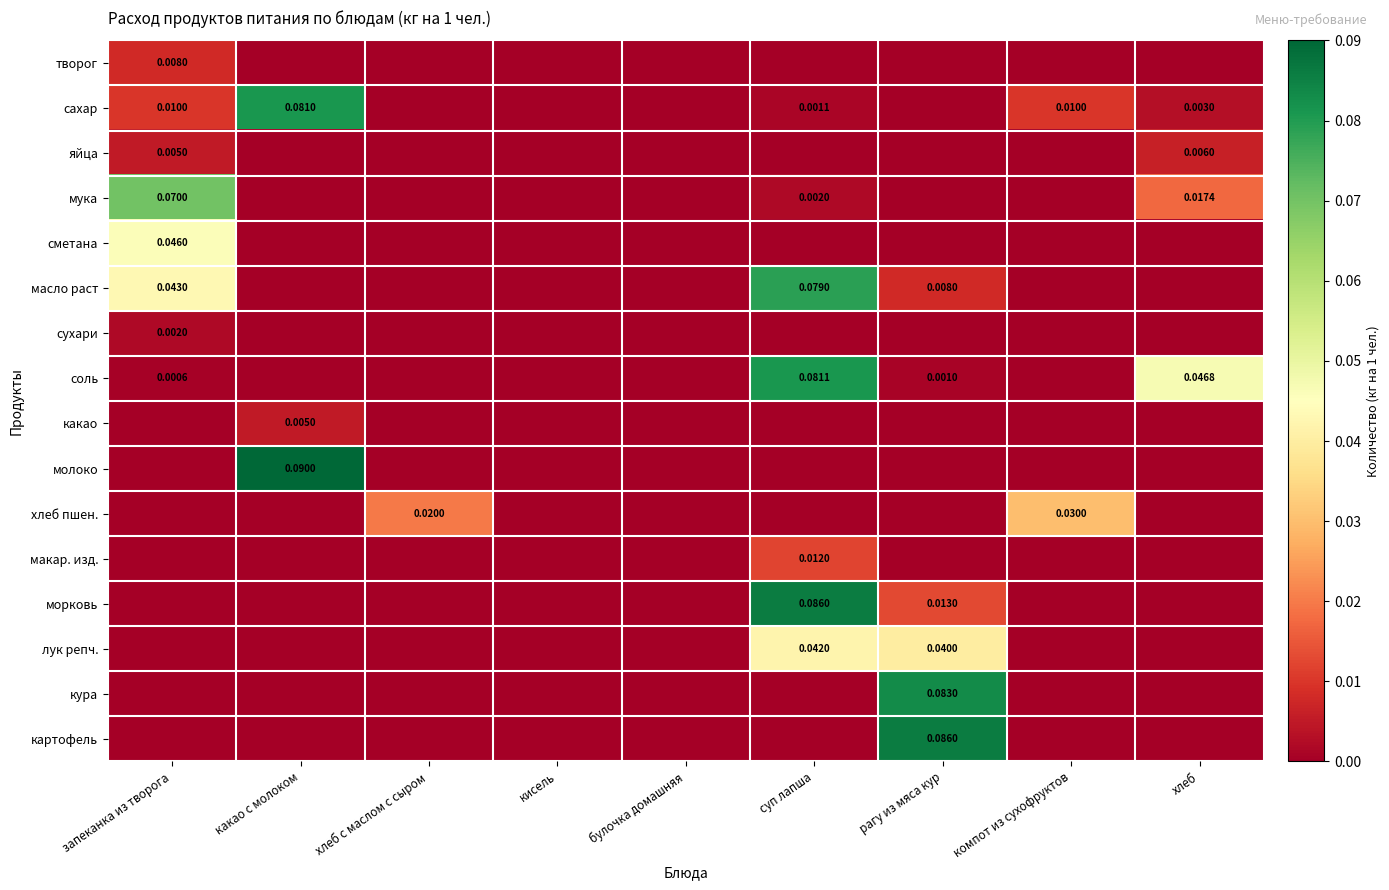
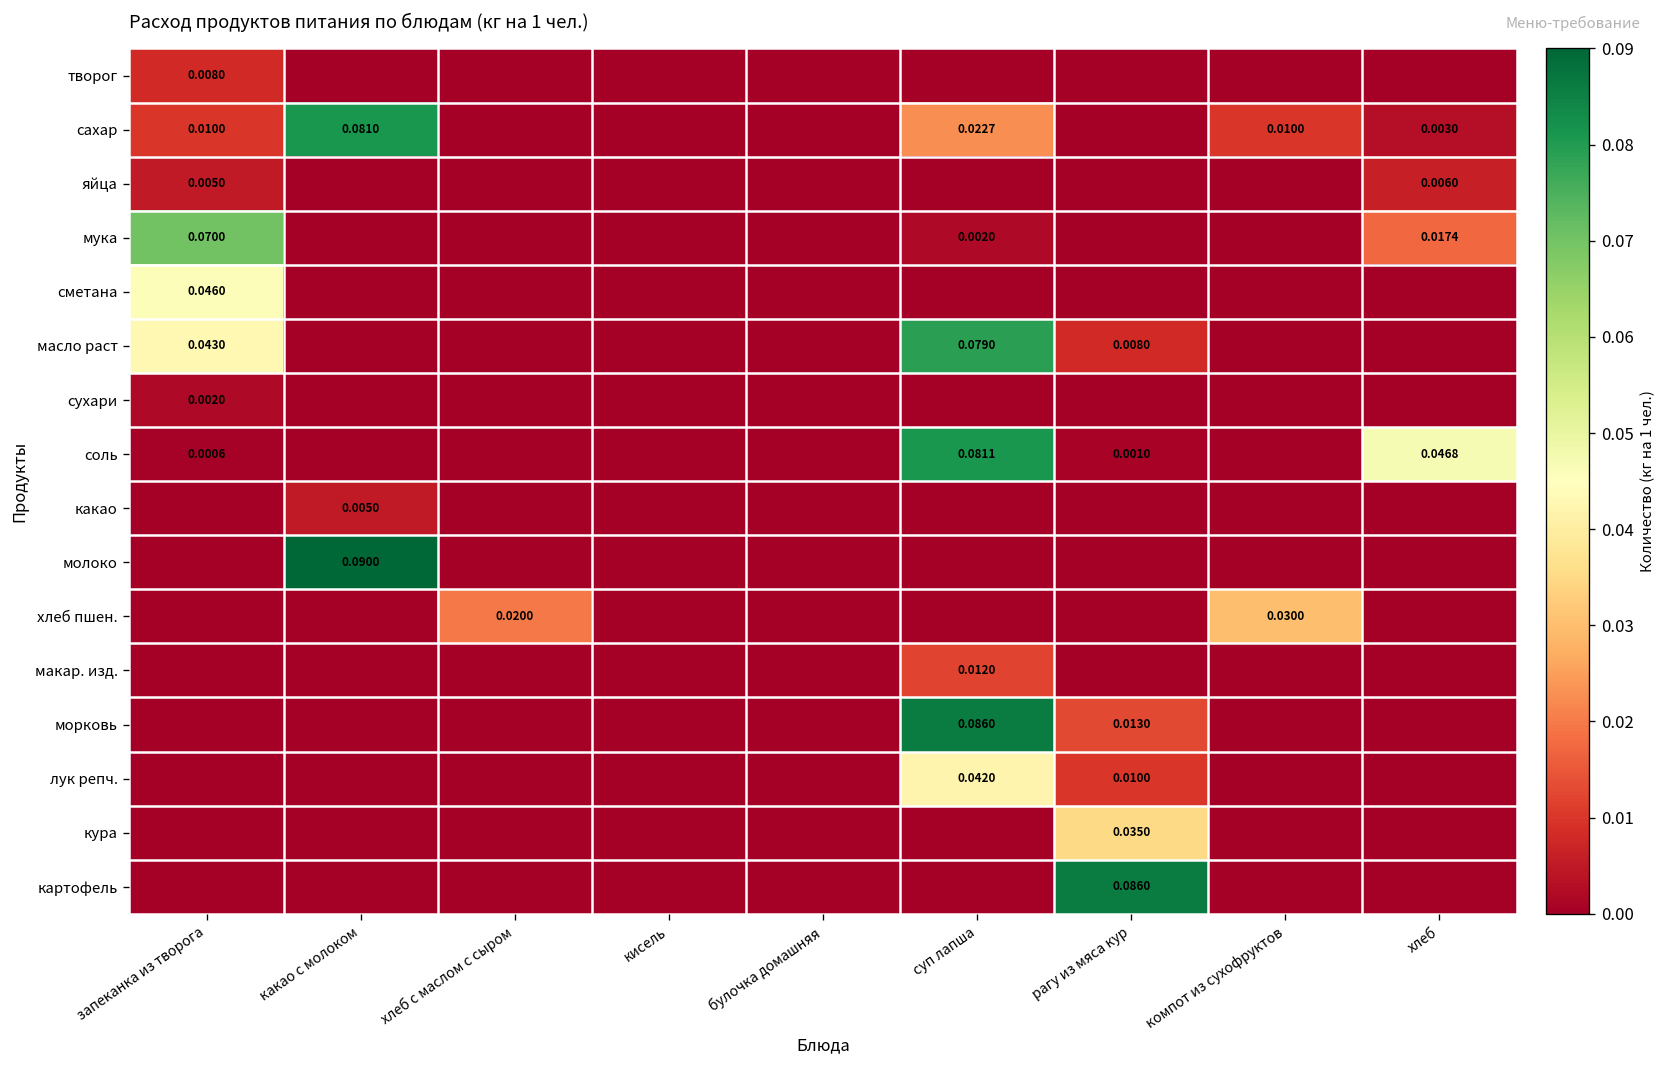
  {
    "творог": {
      "запеканка из творога": 0.0080
    },
    "сахар": {
      "запеканка из творога": 0.0100,
      "какао с молоком": 0.0810,
-     "суп лапша": 0.0011,
+     "суп лапша": 0.0227,
      "компот из сухофруктов": 0.0100,
      "хлеб": 0.0030
    },
    "яйца": {
      "запеканка из творога": 0.0050,
      "хлеб": 0.0060
    },
    "мука": {
      "запеканка из творога": 0.0700,
      "суп лапша": 0.0020,
      "хлеб": 0.0174
    },
    "сметана": {
      "запеканка из творога": 0.0460
    },
    "масло раст": {
      "запеканка из творога": 0.0430,
      "суп лапша": 0.0790,
      "рагу из мяса кур": 0.0080
    },
    "сухари": {
      "запеканка из творога": 0.0020
    },
    "соль": {
      "запеканка из творога": 0.0006,
      "суп лапша": 0.0811,
      "рагу из мяса кур": 0.0010,
      "хлеб": 0.0468
    },
    "какао": {
      "какао с молоком": 0.0050
    },
    "молоко": {
      "какао с молоком": 0.0900
    },
    "хлеб пшен.": {
      "хлеб с маслом с сыром": 0.0200,
      "компот из сухофруктов": 0.0300
    },
    "макар. изд.": {
      "суп лапша": 0.0120
    },
    "морковь": {
      "суп лапша": 0.0860,
      "рагу из мяса кур": 0.0130
    },
    "лук репч.": {
      "суп лапша": 0.0420,
-     "рагу из мяса кур": 0.0400
+     "рагу из мяса кур": 0.0100
    },
    "кура": {
-     "рагу из мяса кур": 0.0830
+     "рагу из мяса кур": 0.0350
    },
    "картофель": {
      "рагу из мяса кур": 0.0860
    }
  }
